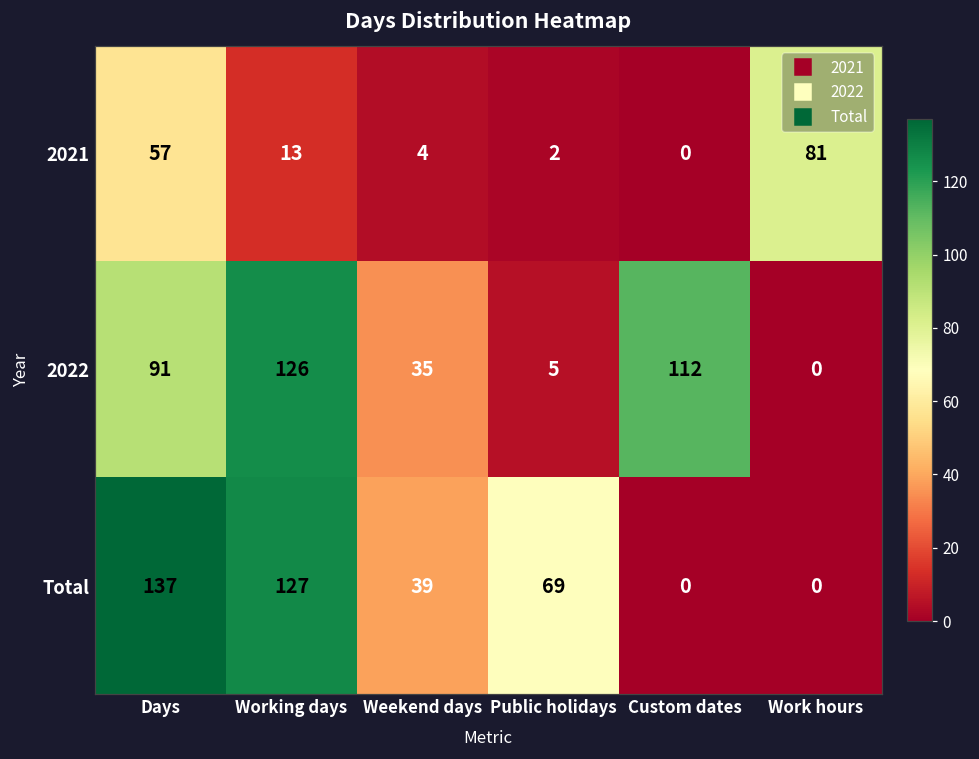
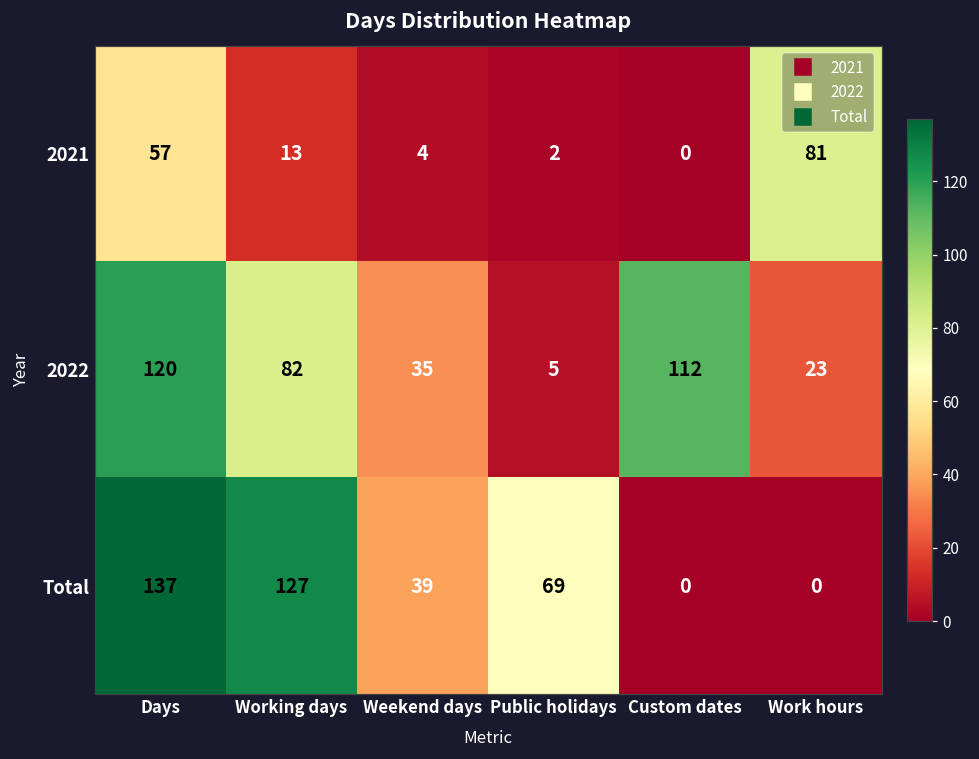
  {
    "2021": {
      "Days": 57,
      "Working days": 13,
      "Weekend days": 4,
      "Public holidays": 2,
      "Custom dates": 0,
      "Work hours": 81
    },
    "2022": {
-     "Days": 91,
-     "Working days": 126,
+     "Days": 120,
+     "Working days": 82,
      "Weekend days": 35,
      "Public holidays": 5,
      "Custom dates": 112,
-     "Work hours": 0
+     "Work hours": 23
    },
    "Total": {
      "Days": 137,
      "Working days": 127,
      "Weekend days": 39,
      "Public holidays": 69,
      "Custom dates": 0,
      "Work hours": 0
    }
  }
